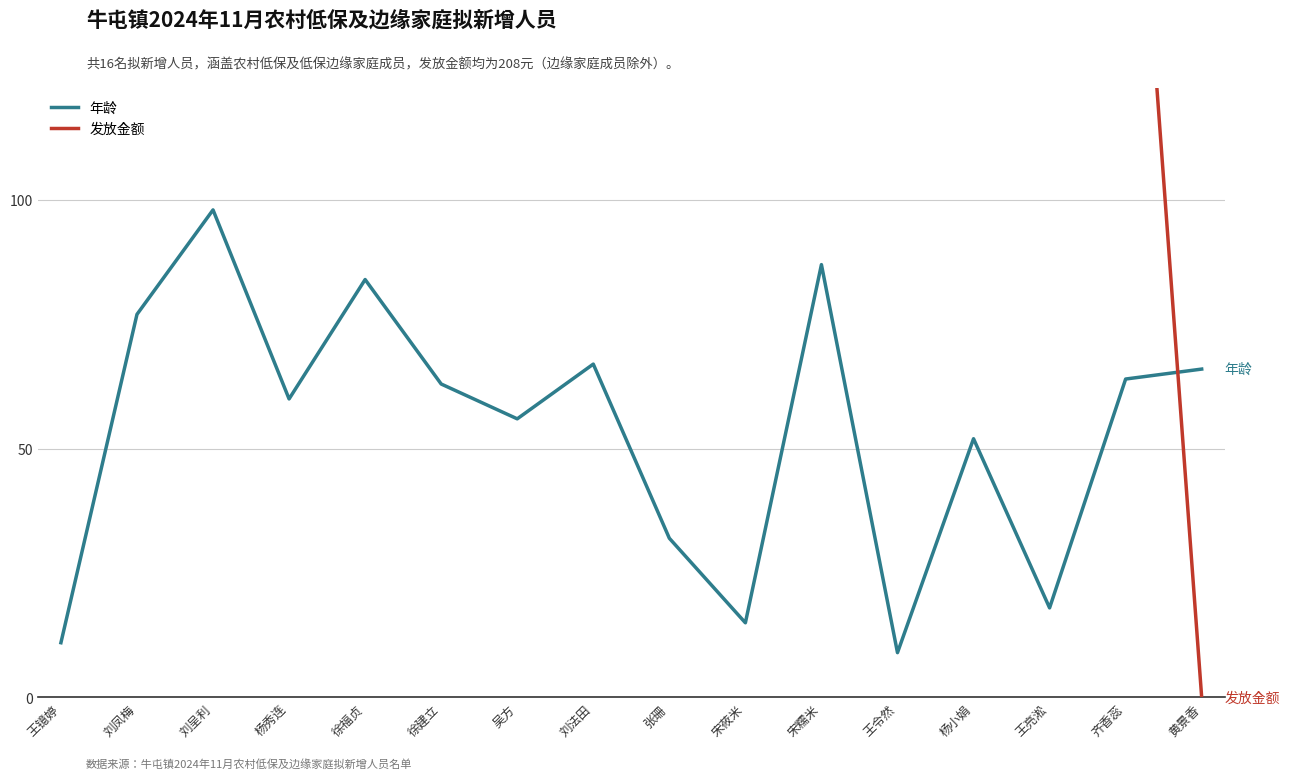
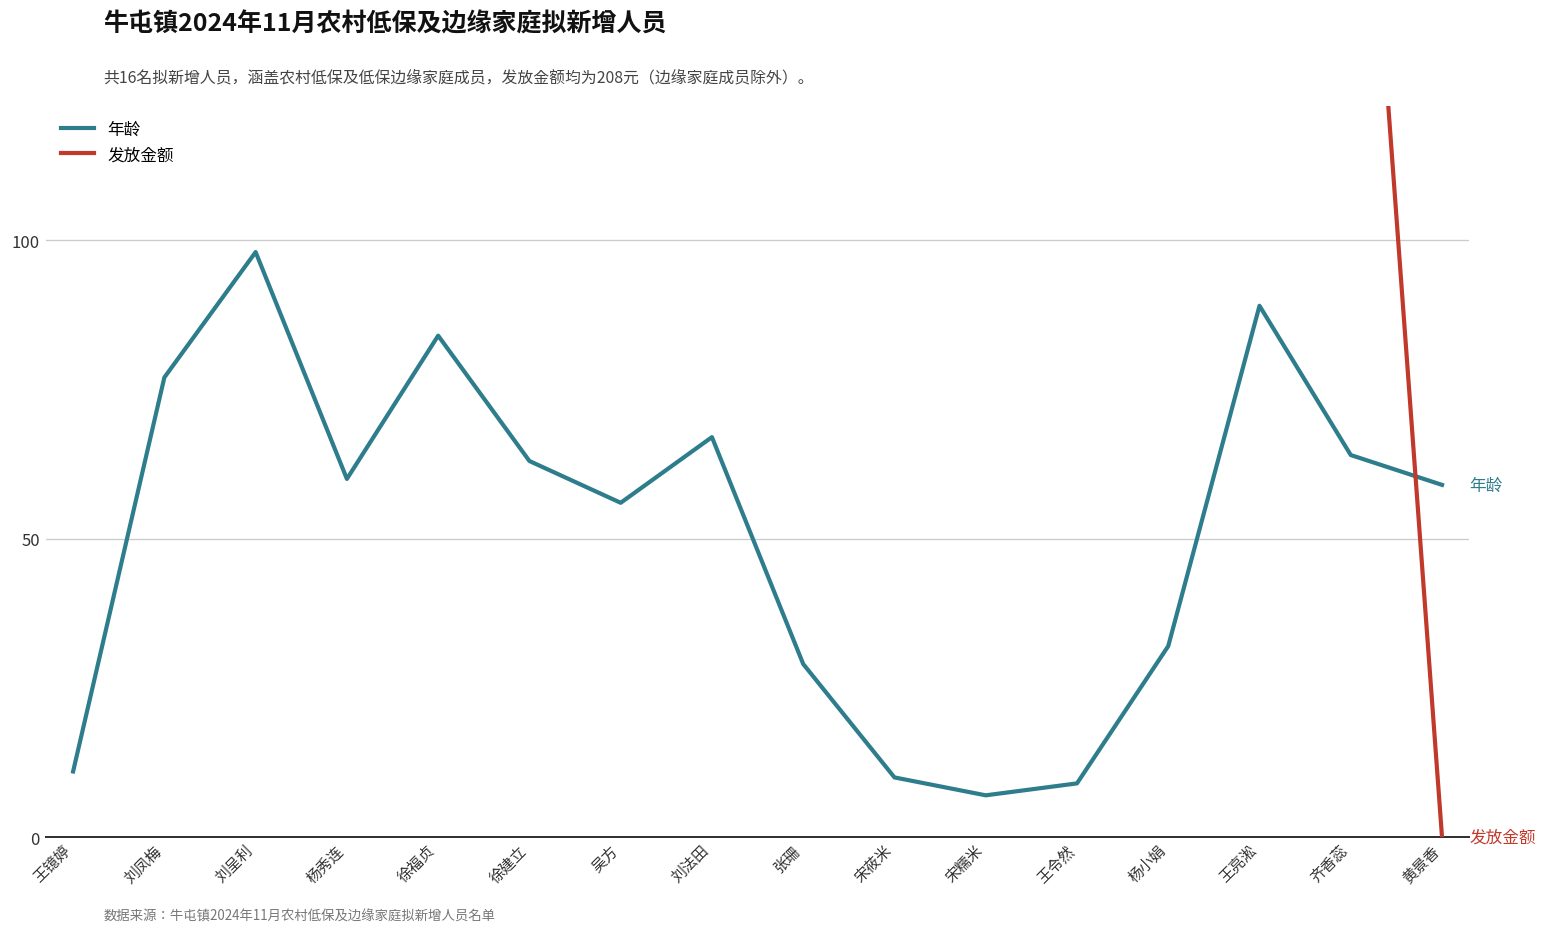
  {
    "年龄": {
      "王镱婷": 11,
      "刘凤梅": 77,
      "刘呈利": 98,
      "杨秀连": 60,
      "徐福贞": 84,
      "徐建立": 63,
      "吴方": 56,
      "刘法田": 67,
-     "张珊": 32,
-     "宋莜米": 15,
-     "宋糯米": 87,
+     "张珊": 29,
+     "宋莜米": 10,
+     "宋糯米": 7,
      "王令然": 9,
-     "杨小娟": 52,
-     "王亮淞": 18,
+     "杨小娟": 32,
+     "王亮淞": 89,
      "齐香蕊": 64,
-     "黄景香": 66
+     "黄景香": 59
    },
    "发放金额": {
      "黄景香": 0
    }
  }
